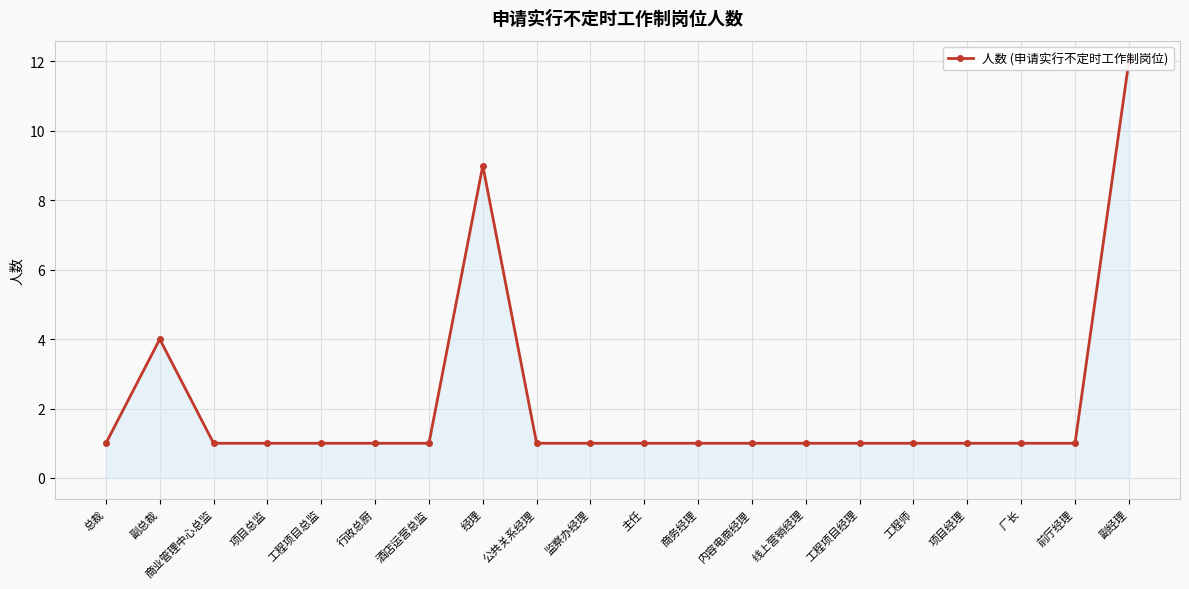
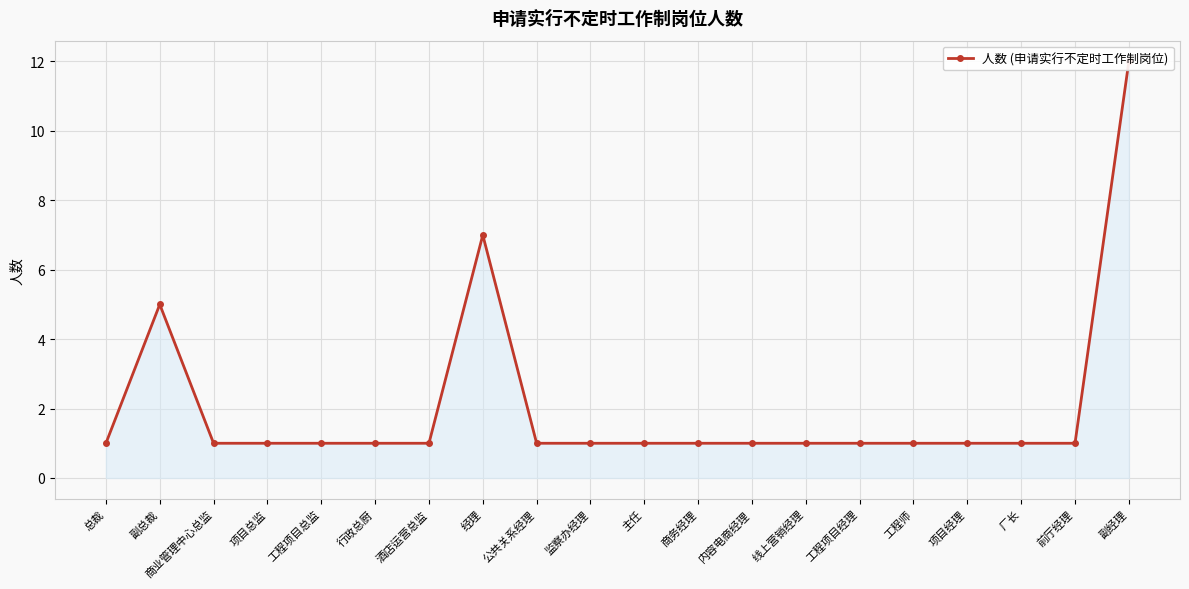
  {
    "总裁": 1,
-   "副总裁": 4,
+   "副总裁": 5,
    "商业管理中心总监": 1,
    "项目总监": 1,
    "工程项目总监": 1,
    "行政总厨": 1,
    "酒店运营总监": 1,
-   "经理": 9,
+   "经理": 7,
    "公共关系经理": 1,
    "监察办经理": 1,
    "主任": 1,
    "商务经理": 1,
    "内容电商经理": 1,
    "线上营销经理": 1,
    "工程项目经理": 1,
    "工程师": 1,
    "项目经理": 1,
    "厂长": 1,
    "前厅经理": 1
  }
